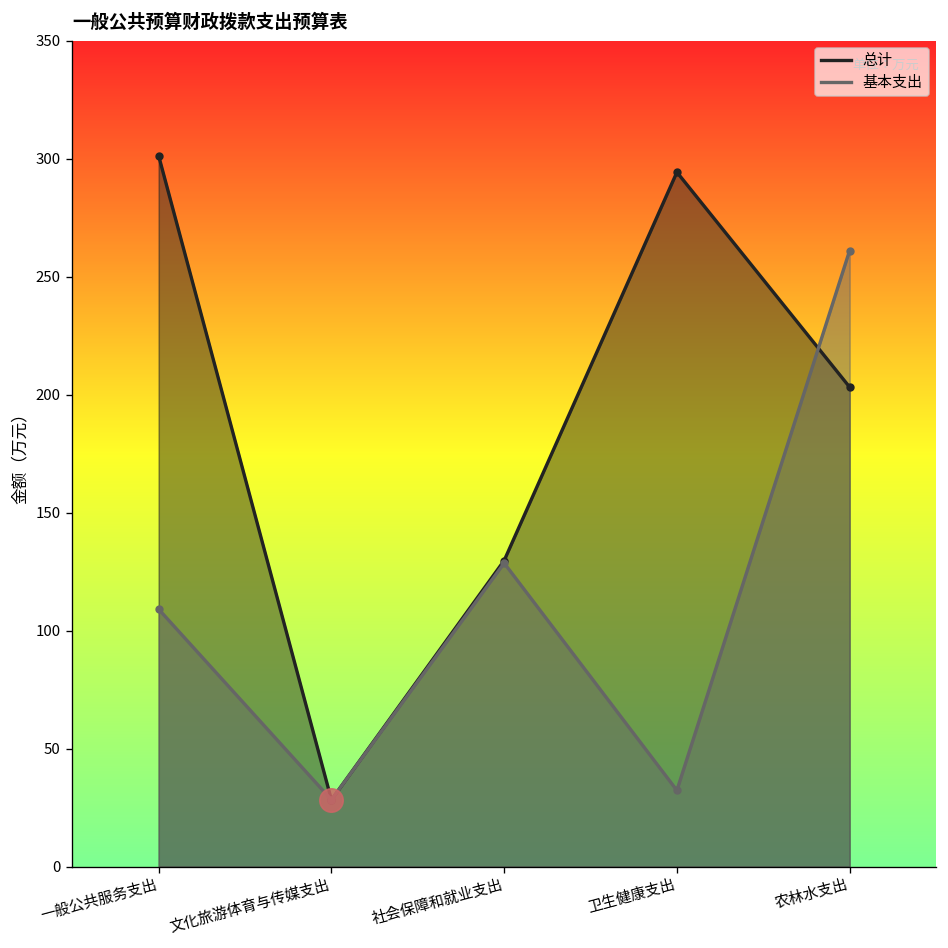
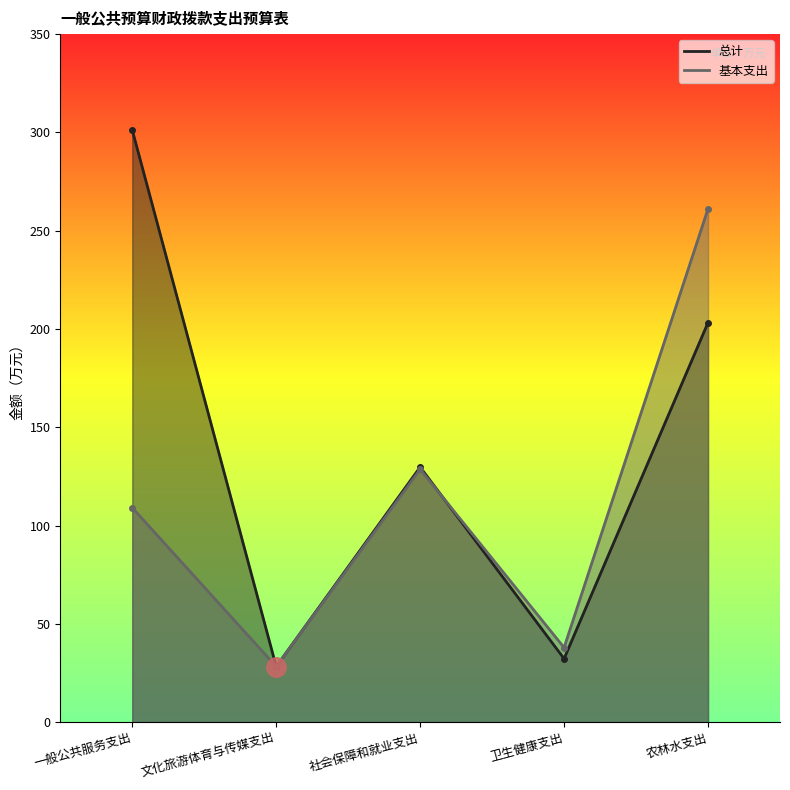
  {
    "总计": {
      "一般公共服务支出": 301,
-     "卫生健康支出": 294,
+     "卫生健康支出": 32,
      "农林水支出": 203
    },
    "基本支出": {
      "一般公共服务支出": 109,
-     "卫生健康支出": 32,
+     "卫生健康支出": 38,
      "农林水支出": 261
    }
  }
